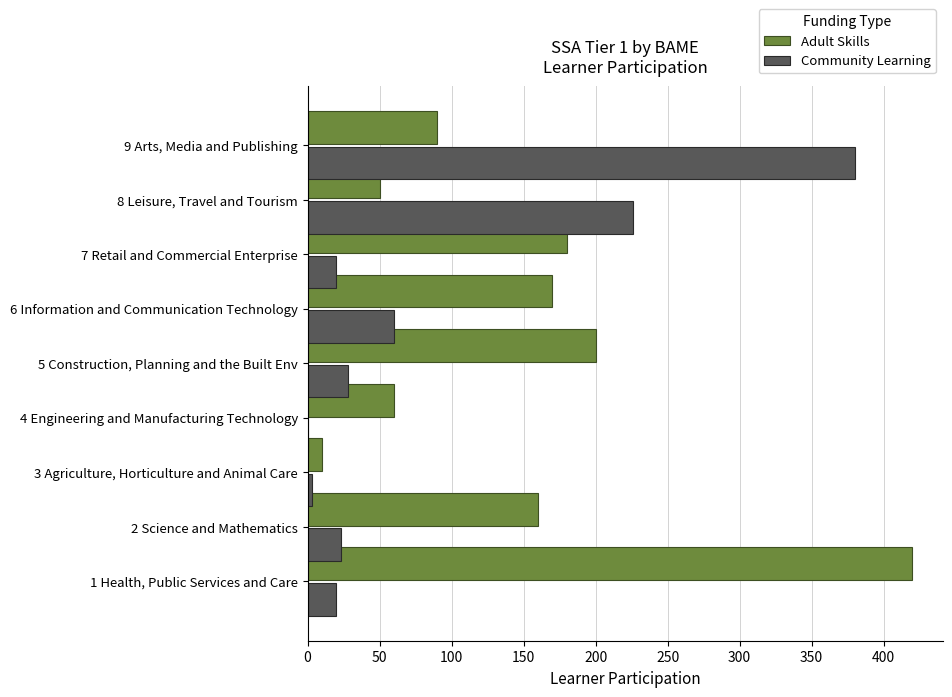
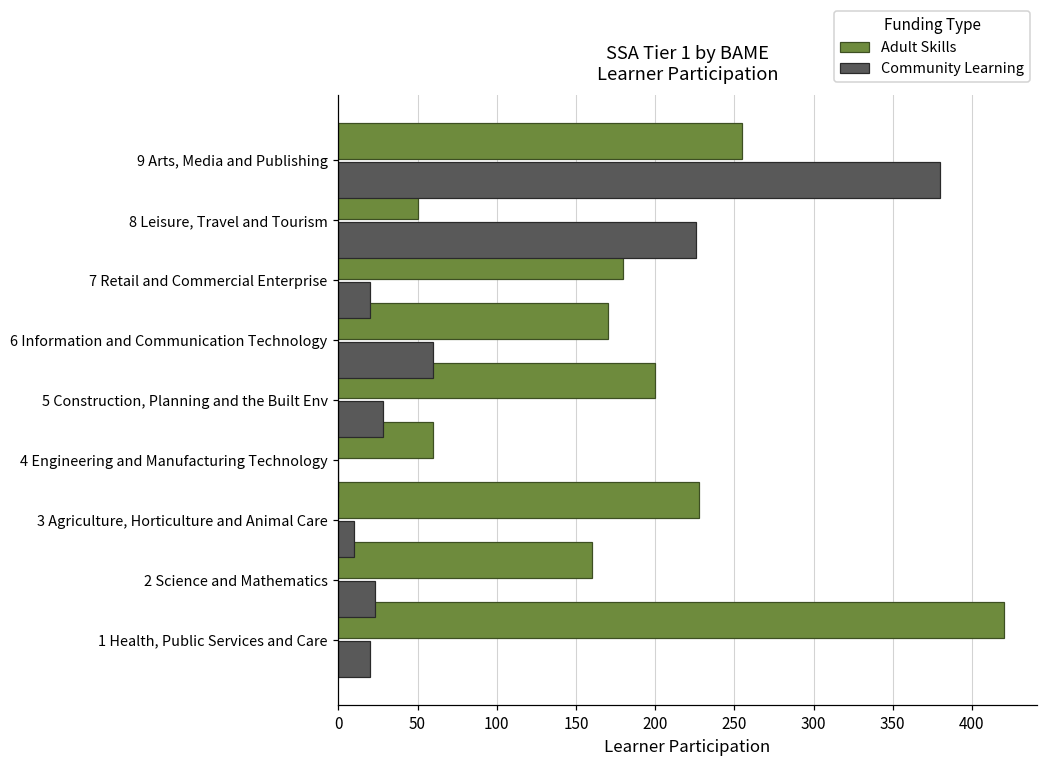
  {
    "Adult Skills": {
-     "9 Arts, Media and Publishing": 90,
+     "9 Arts, Media and Publishing": 255,
      "8 Leisure, Travel and Tourism": 50,
      "7 Retail and Commercial Enterprise": 180,
      "6 Information and Communication Technology": 170,
      "5 Construction, Planning and the Built Env": 200,
      "4 Engineering and Manufacturing Technology": 60,
-     "3 Agriculture, Horticulture and Animal Care": 10,
+     "3 Agriculture, Horticulture and Animal Care": 228,
      "2 Science and Mathematics": 160,
      "1 Health, Public Services and Care": 420
    },
    "Community Learning": {
      "9 Arts, Media and Publishing": 380,
      "8 Leisure, Travel and Tourism": 226,
      "7 Retail and Commercial Enterprise": 20,
      "6 Information and Communication Technology": 60,
      "5 Construction, Planning and the Built Env": 28,
      "4 Engineering and Manufacturing Technology": 0,
-     "3 Agriculture, Horticulture and Animal Care": 3,
+     "3 Agriculture, Horticulture and Animal Care": 10,
      "2 Science and Mathematics": 23,
      "1 Health, Public Services and Care": 20
    }
  }
